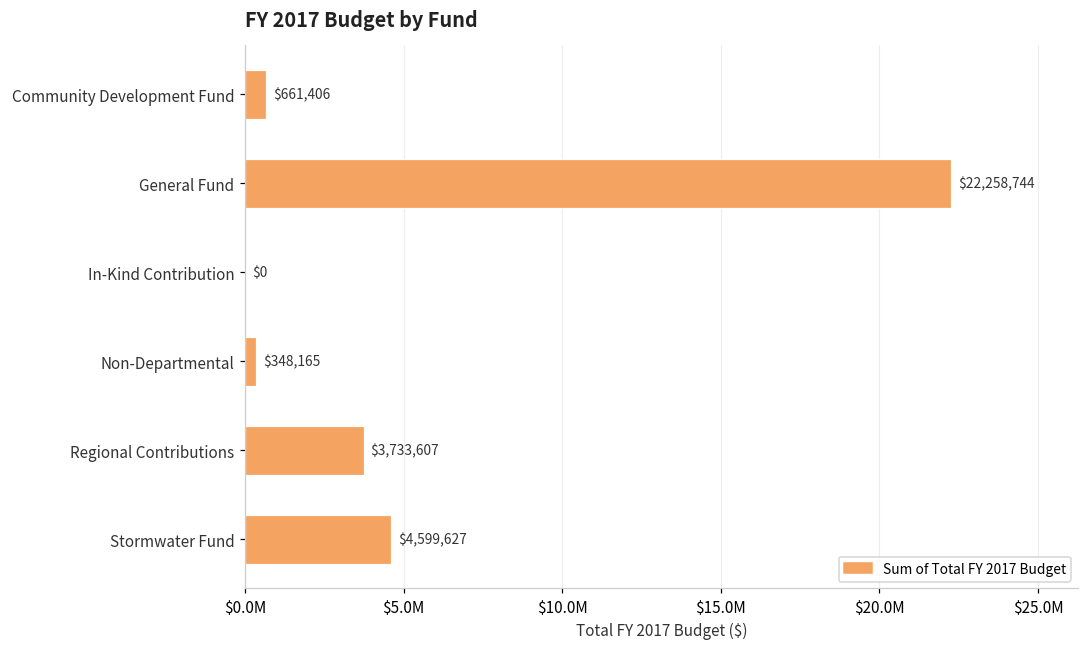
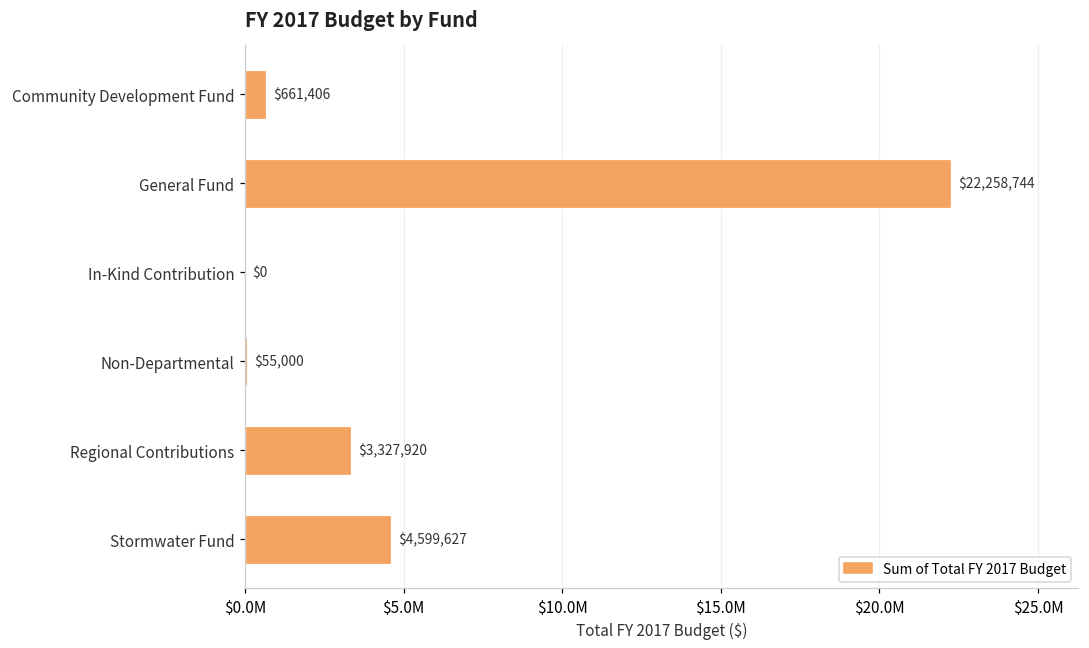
  {
    "Community Development Fund": "$661,406",
    "General Fund": "$22,258,744",
    "In-Kind Contribution": "$0",
-   "Non-Departmental": "$348,165",
-   "Regional Contributions": "$3,733,607",
+   "Non-Departmental": "$55,000",
+   "Regional Contributions": "$3,327,920",
    "Stormwater Fund": "$4,599,627"
  }
